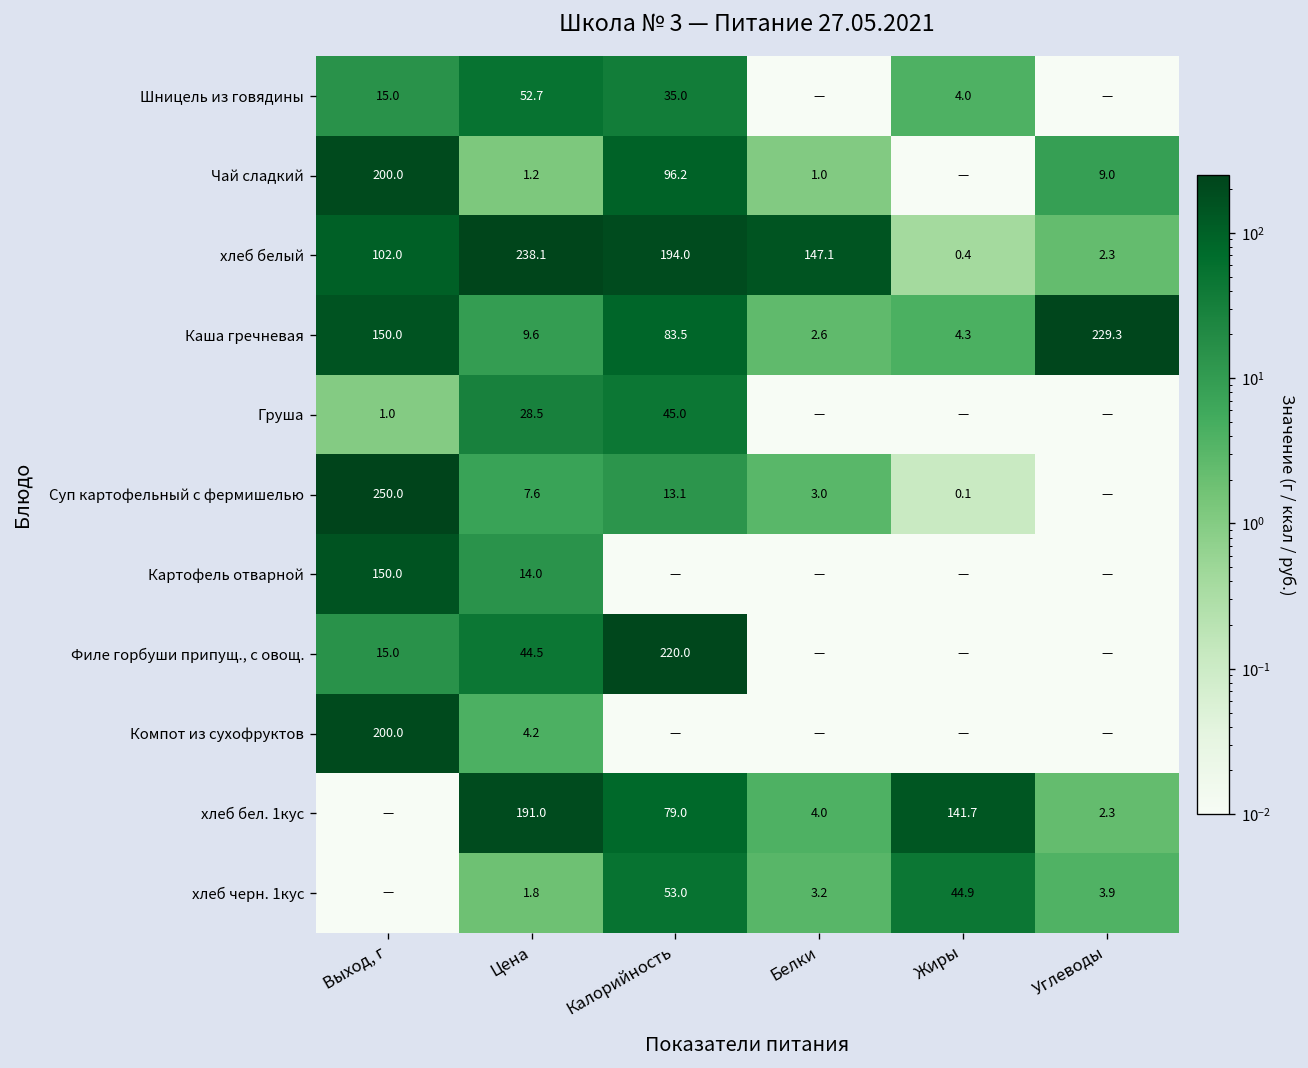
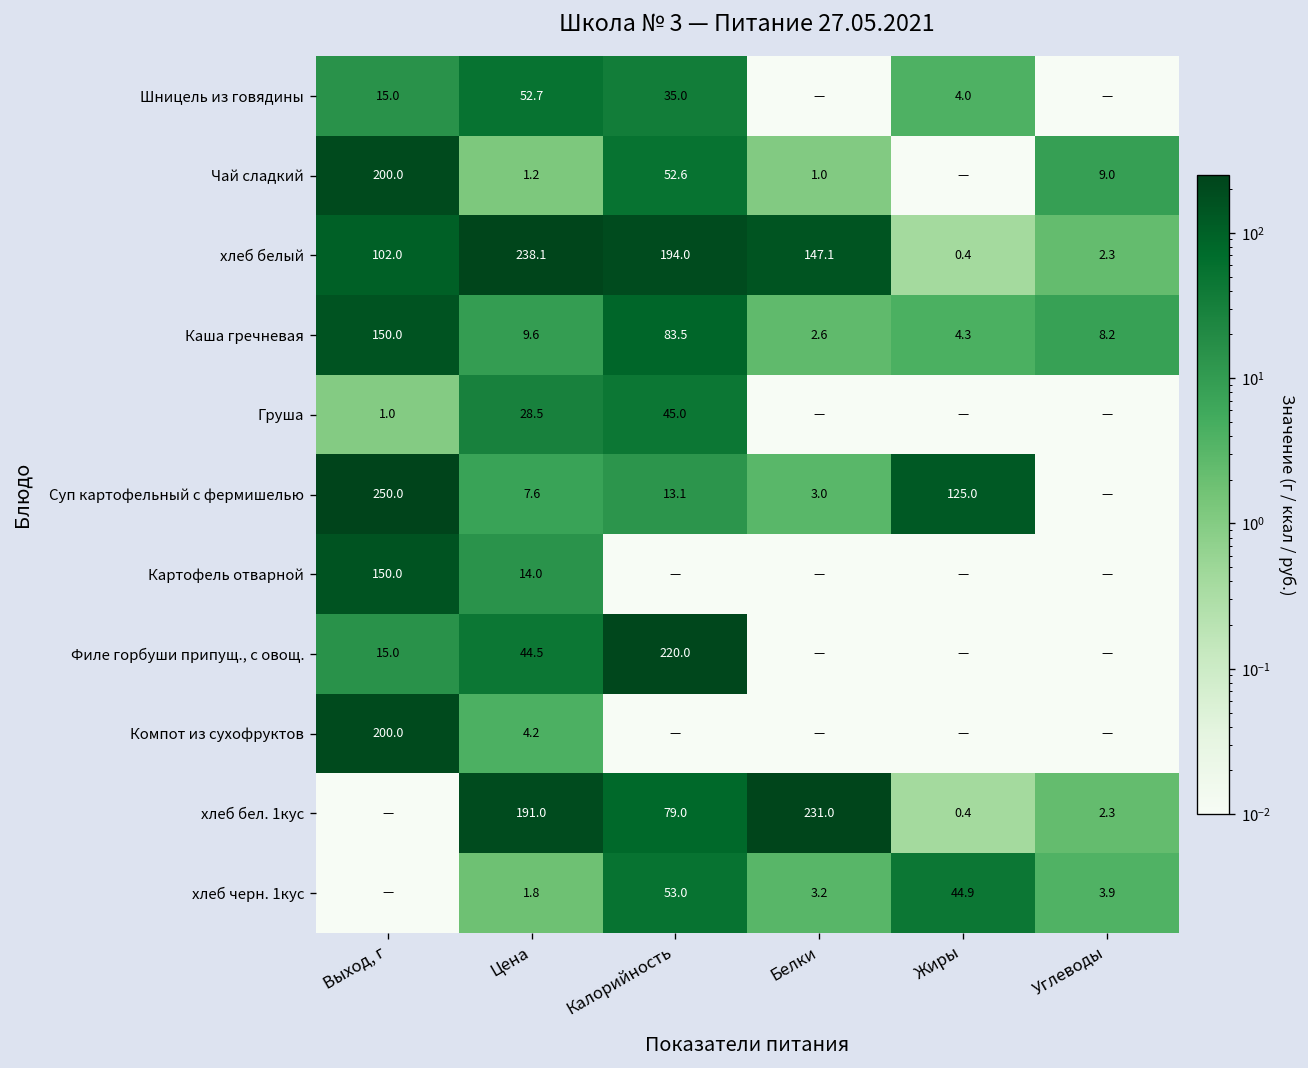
  {
    "Шницель из говядины": {
      "Выход, г": 15.0,
      "Цена": 52.7,
      "Калорийность": 35.0,
      "Жиры": 4.0
    },
    "Чай сладкий": {
      "Выход, г": 200.0,
      "Цена": 1.2,
-     "Калорийность": 96.2,
+     "Калорийность": 52.6,
      "Белки": 1.0,
      "Углеводы": 9.0
    },
    "хлеб белый": {
      "Выход, г": 102.0,
      "Цена": 238.1,
      "Калорийность": 194.0,
      "Белки": 147.1,
      "Жиры": 0.4,
      "Углеводы": 2.3
    },
    "Каша гречневая": {
      "Выход, г": 150.0,
      "Цена": 9.6,
      "Калорийность": 83.5,
      "Белки": 2.6,
      "Жиры": 4.3,
-     "Углеводы": 229.3
+     "Углеводы": 8.2
    },
    "Груша": {
      "Выход, г": 1.0,
      "Цена": 28.5,
      "Калорийность": 45.0
    },
    "Суп картофельный с фермишелью": {
      "Выход, г": 250.0,
      "Цена": 7.6,
      "Калорийность": 13.1,
      "Белки": 3.0,
-     "Жиры": 0.1
+     "Жиры": 125.0
    },
    "Картофель отварной": {
      "Выход, г": 150.0,
      "Цена": 14.0
    },
    "Филе горбуши припущ., с овощ.": {
      "Выход, г": 15.0,
      "Цена": 44.5,
      "Калорийность": 220.0
    },
    "Компот из сухофруктов": {
      "Выход, г": 200.0,
      "Цена": 4.2
    },
    "хлеб бел. 1кус": {
      "Цена": 191.0,
      "Калорийность": 79.0,
-     "Белки": 4.0,
-     "Жиры": 141.7,
+     "Белки": 231.0,
+     "Жиры": 0.4,
      "Углеводы": 2.3
    },
    "хлеб черн. 1кус": {
      "Цена": 1.8,
      "Калорийность": 53.0,
      "Белки": 3.2,
      "Жиры": 44.9,
      "Углеводы": 3.9
    }
  }
